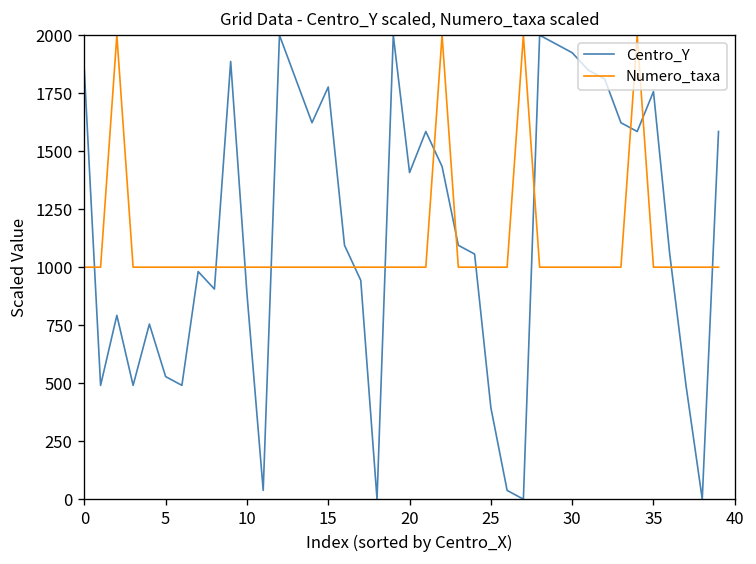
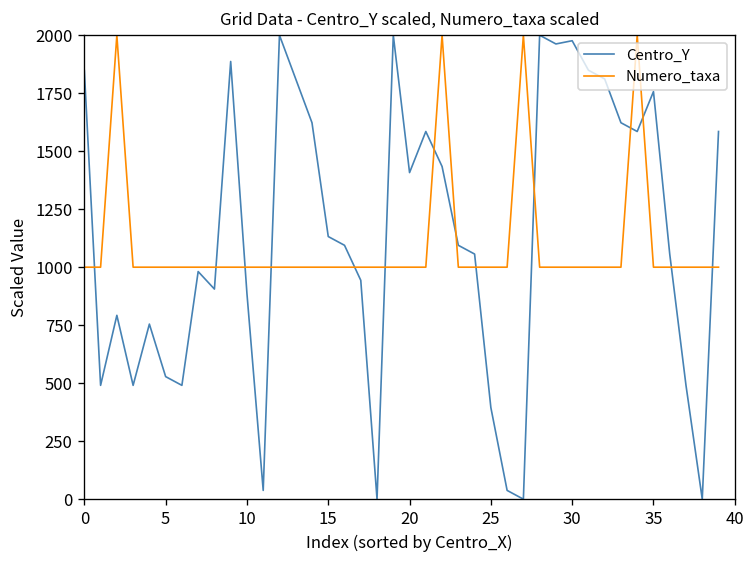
  {
    "Centro_Y": {
      "0": 1850,
      "5": 530,
      "10": 890,
-     "15": 1780,
+     "15": 1130,
      "20": 1410,
      "25": 390,
-     "30": 1920
+     "30": 1980
    },
    "Numero_taxa": {
      "0": 1000,
      "5": 1000,
      "10": 1000,
      "15": 1000,
      "20": 1000,
      "25": 1000,
      "30": 1000,
      "35": 1000
    }
  }
